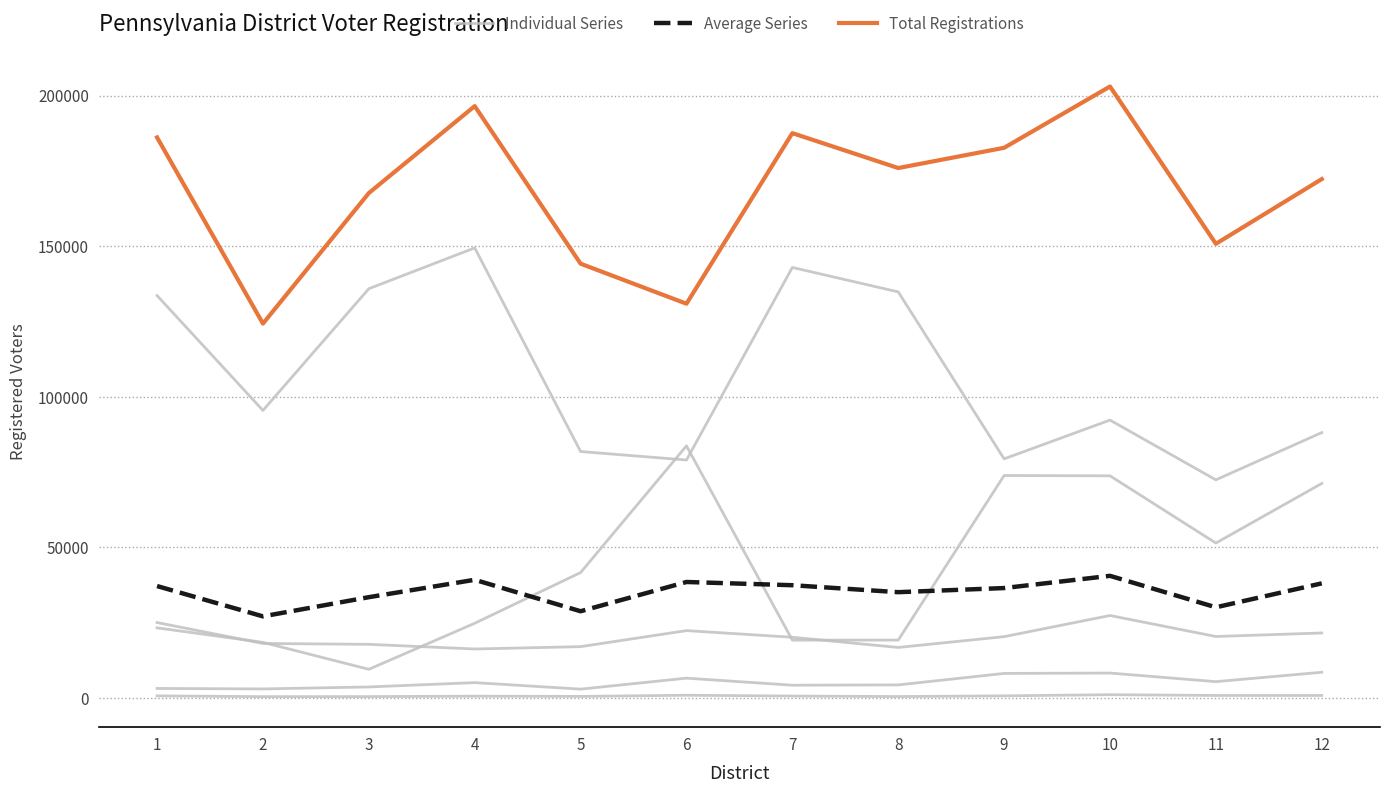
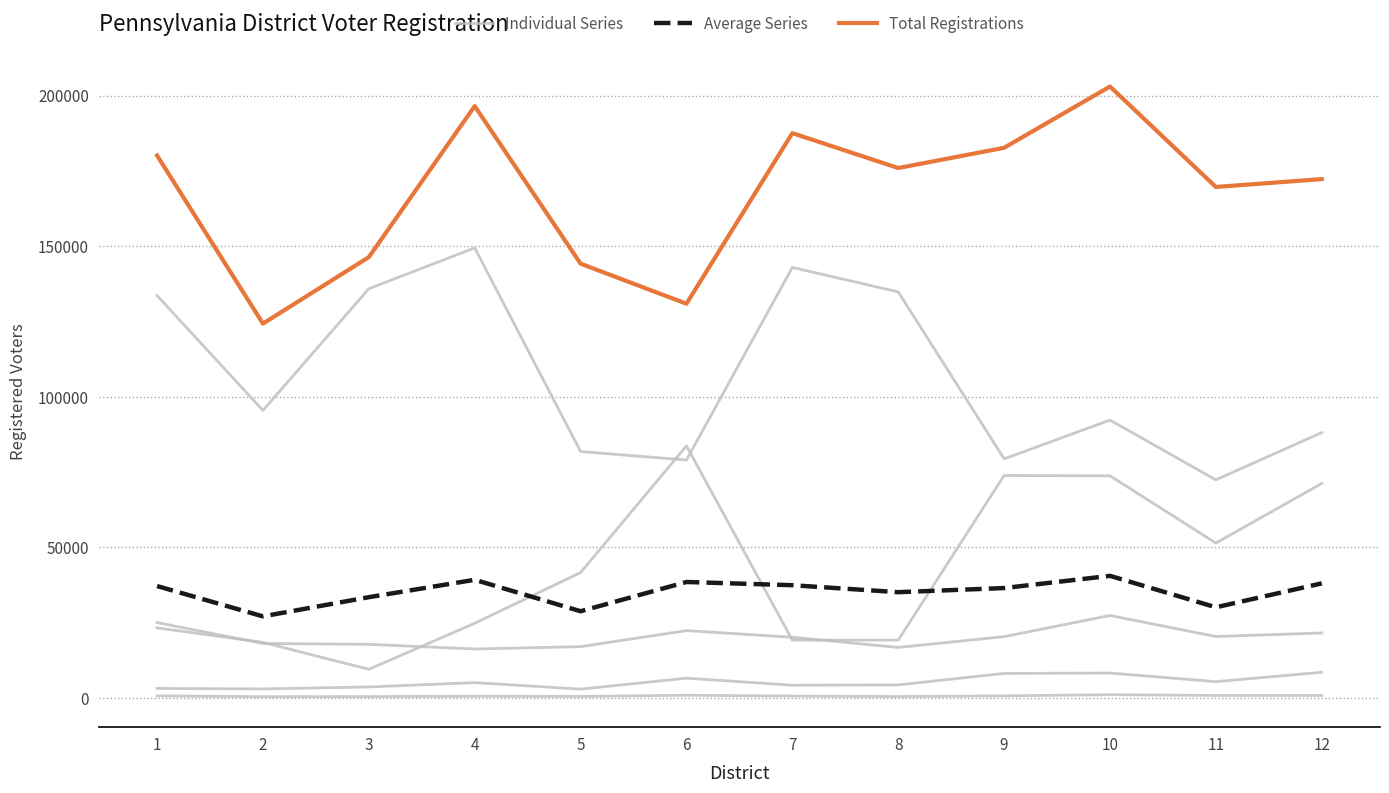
  {
    "Average Series": {
      "1": 37000,
      "2": 27000,
      "3": 33000,
      "4": 39000,
      "5": 29000,
      "6": 39000,
      "7": 37000,
      "8": 35000,
      "9": 37000,
      "10": 41000,
      "11": 30000,
      "12": 38000
    },
    "Total Registrations": {
-     "1": 186000,
+     "1": 180000,
      "2": 124000,
-     "3": 168000,
+     "3": 146000,
      "4": 197000,
      "5": 144000,
      "6": 131000,
      "7": 188000,
      "8": 176000,
      "9": 183000,
      "10": 203000,
-     "11": 151000,
+     "11": 170000,
      "12": 172000
    }
  }
